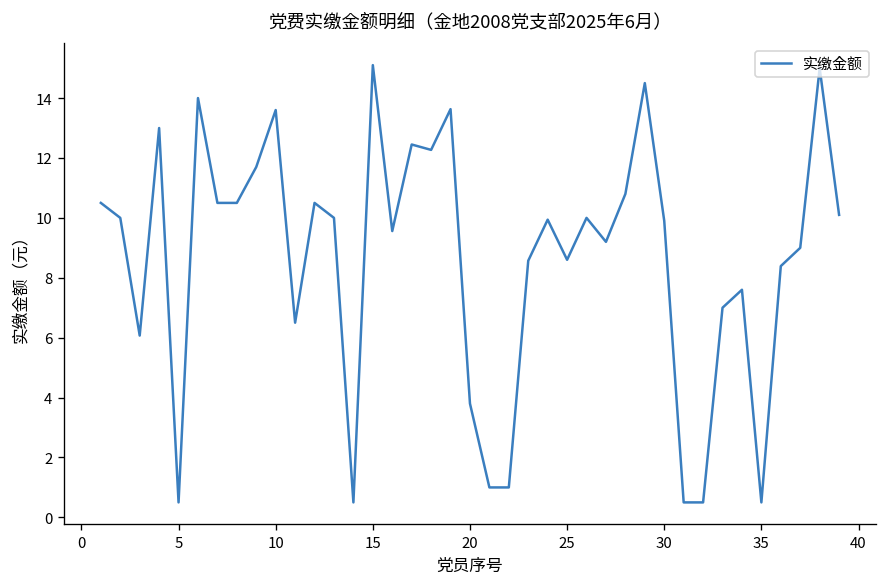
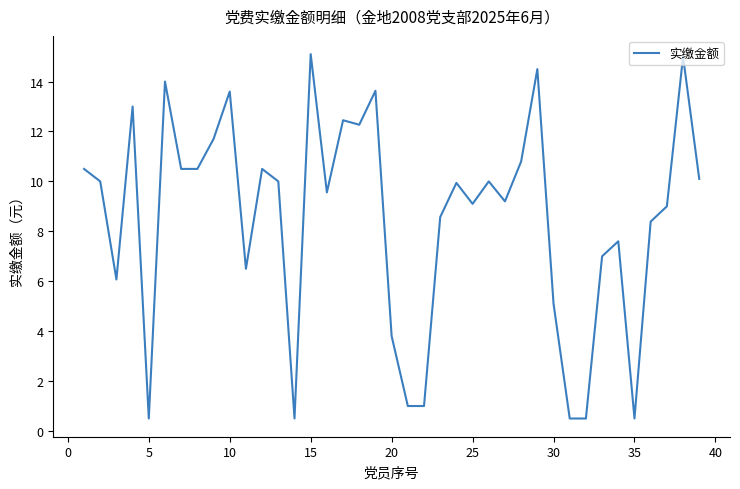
  {
    "5": 0.5,
    "10": 13.6,
    "15": 15.1,
    "20": 3.8,
-   "25": 8.6,
-   "30": 9.9,
+   "25": 9.1,
+   "30": 5.1,
    "35": 0.5
  }
